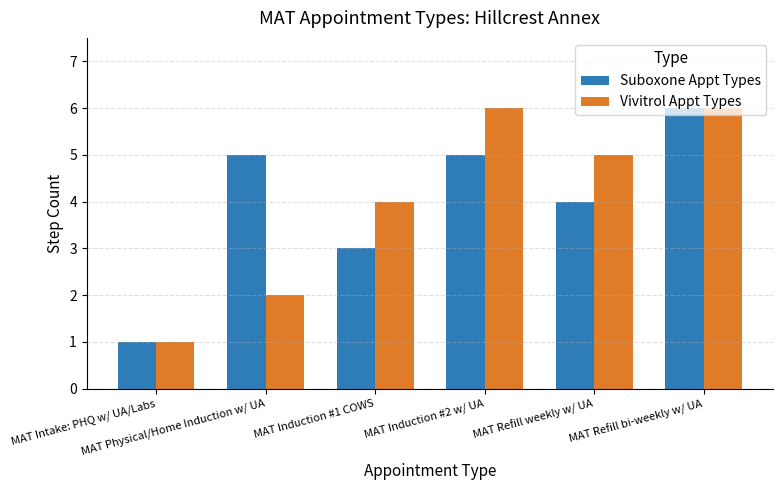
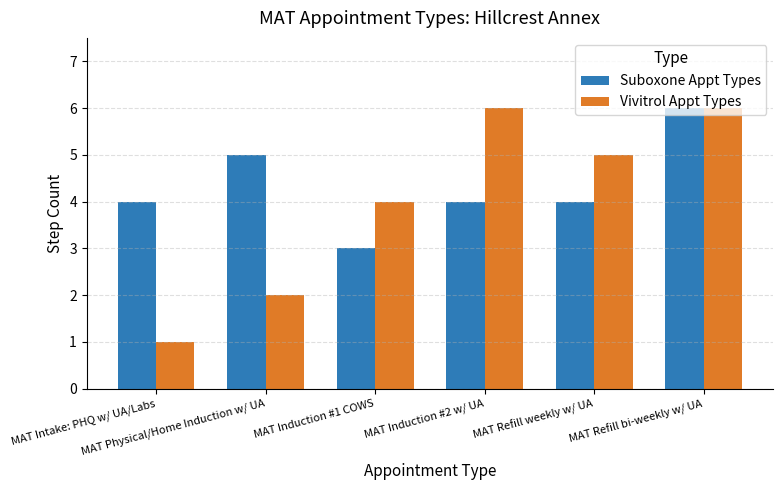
  {
    "Suboxone Appt Types": {
-     "MAT Intake: PHQ w/ UA/Labs": 1,
+     "MAT Intake: PHQ w/ UA/Labs": 4,
      "MAT Physical/Home Induction w/ UA": 5,
      "MAT Induction #1 COWS": 3,
-     "MAT Induction #2 w/ UA": 5,
+     "MAT Induction #2 w/ UA": 4,
      "MAT Refill weekly w/ UA": 4
    },
    "Vivitrol Appt Types": {
      "MAT Intake: PHQ w/ UA/Labs": 1,
      "MAT Physical/Home Induction w/ UA": 2,
      "MAT Induction #1 COWS": 4,
      "MAT Induction #2 w/ UA": 6,
      "MAT Refill weekly w/ UA": 5
    }
  }
